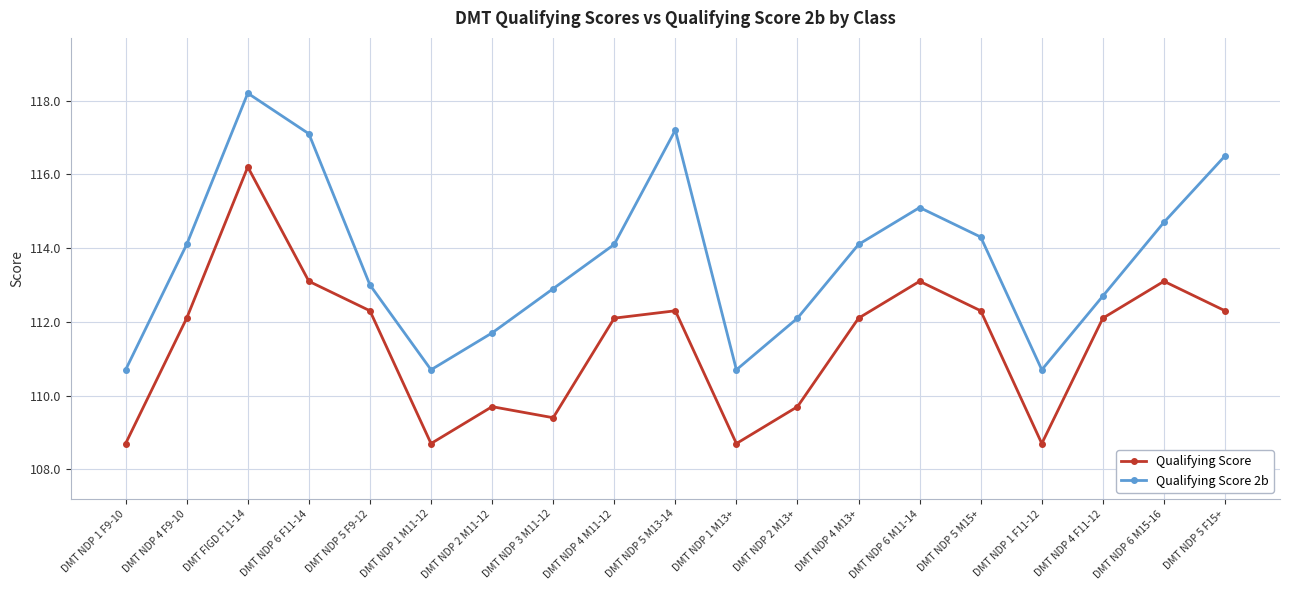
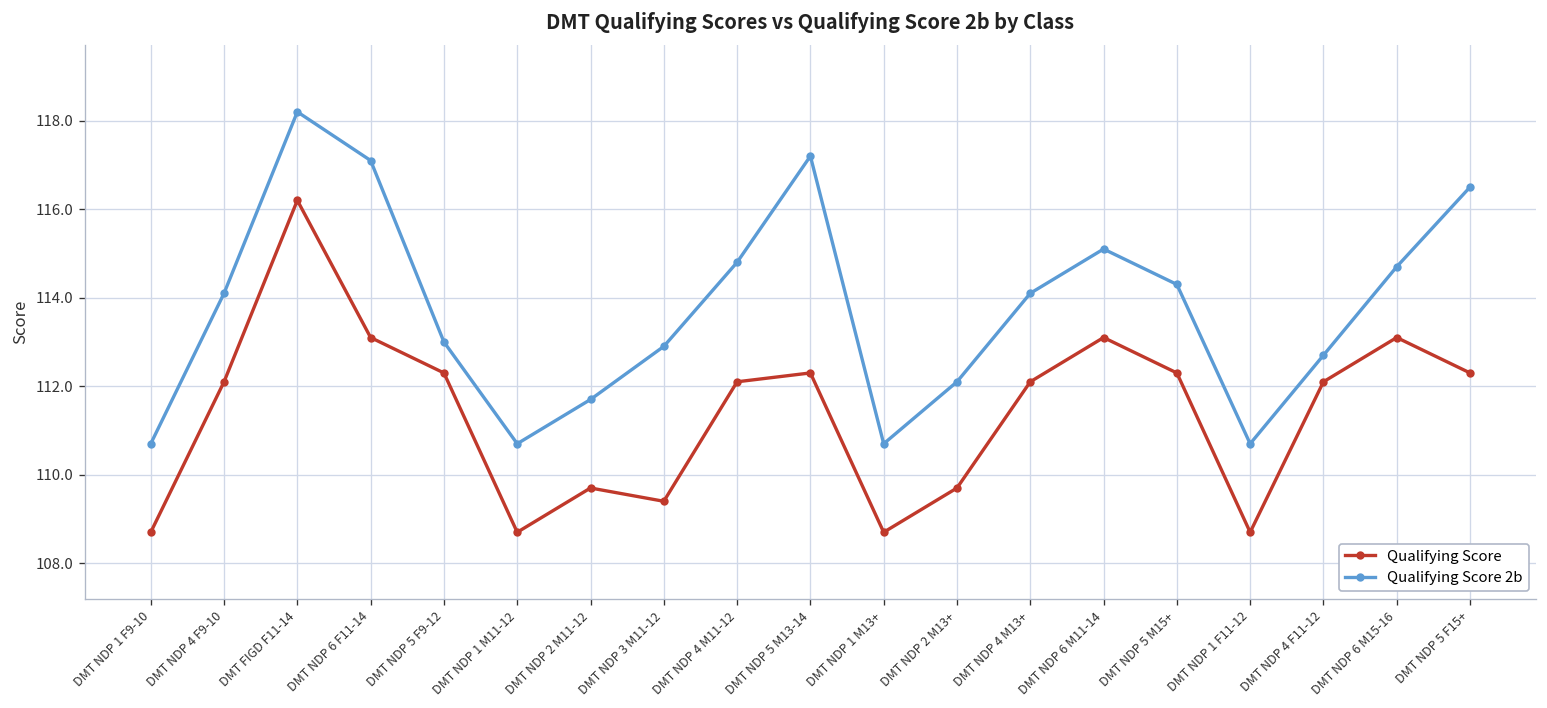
  {
    "Qualifying Score": {
      "DMT NDP 1 F9-10": 108.7,
      "DMT NDP 4 F9-10": 112.1,
      "DMT FIGD F11-14": 116.2,
      "DMT NDP 6 F11-14": 113.1,
      "DMT NDP 5 F9-12": 112.3,
      "DMT NDP 1 M11-12": 108.7,
      "DMT NDP 2 M11-12": 109.7,
      "DMT NDP 3 M11-12": 109.4,
      "DMT NDP 4 M11-12": 112.1,
      "DMT NDP 5 M13-14": 112.3,
      "DMT NDP 1 M13+": 108.7,
      "DMT NDP 2 M13+": 109.7,
      "DMT NDP 4 M13+": 112.1,
      "DMT NDP 6 M11-14": 113.1,
      "DMT NDP 5 M15+": 112.3,
      "DMT NDP 1 F11-12": 108.7,
      "DMT NDP 4 F11-12": 112.1,
      "DMT NDP 6 M15-16": 113.1,
      "DMT NDP 5 F15+": 112.3
    },
    "Qualifying Score 2b": {
      "DMT NDP 1 F9-10": 110.7,
      "DMT NDP 4 F9-10": 114.1,
      "DMT FIGD F11-14": 118.2,
      "DMT NDP 6 F11-14": 117.1,
      "DMT NDP 5 F9-12": 113.0,
      "DMT NDP 1 M11-12": 110.7,
      "DMT NDP 2 M11-12": 111.7,
      "DMT NDP 3 M11-12": 112.9,
-     "DMT NDP 4 M11-12": 114.1,
+     "DMT NDP 4 M11-12": 114.8,
      "DMT NDP 5 M13-14": 117.2,
      "DMT NDP 1 M13+": 110.7,
      "DMT NDP 2 M13+": 112.1,
      "DMT NDP 4 M13+": 114.1,
      "DMT NDP 6 M11-14": 115.1,
      "DMT NDP 5 M15+": 114.3,
      "DMT NDP 1 F11-12": 110.7,
      "DMT NDP 4 F11-12": 112.7,
      "DMT NDP 6 M15-16": 114.7,
      "DMT NDP 5 F15+": 116.5
    }
  }
